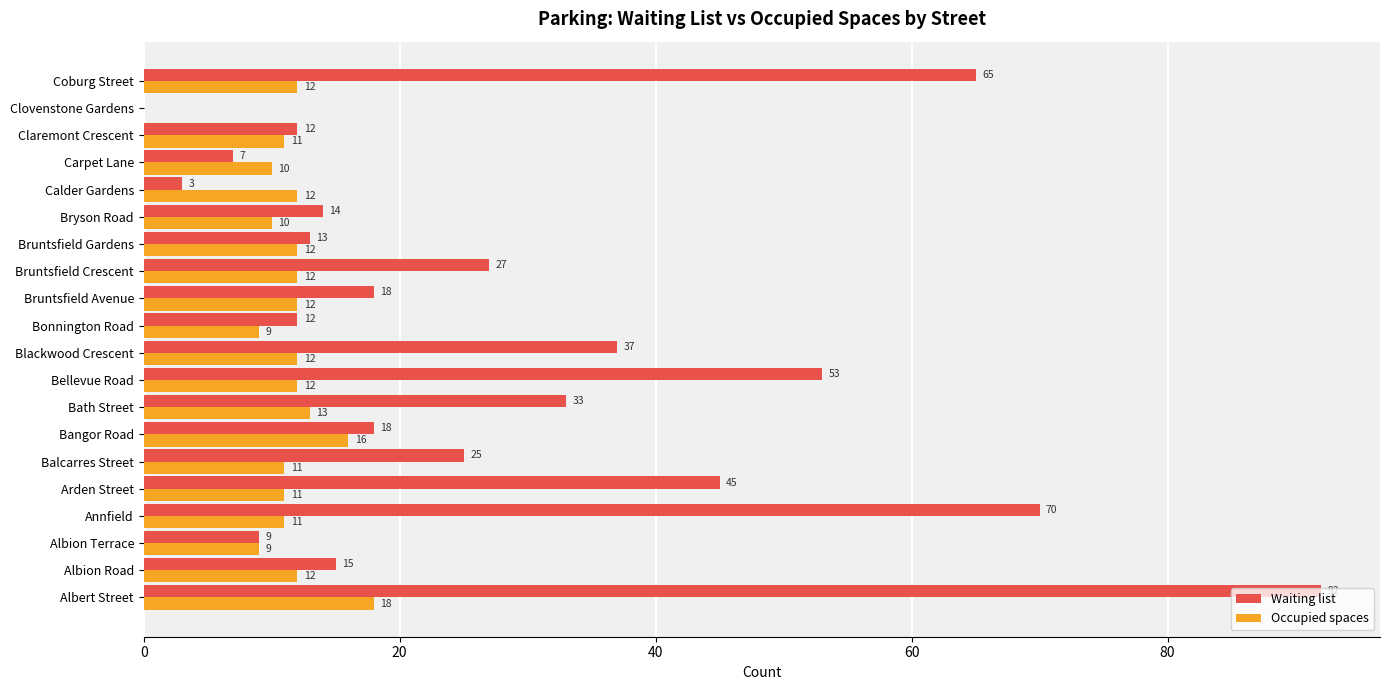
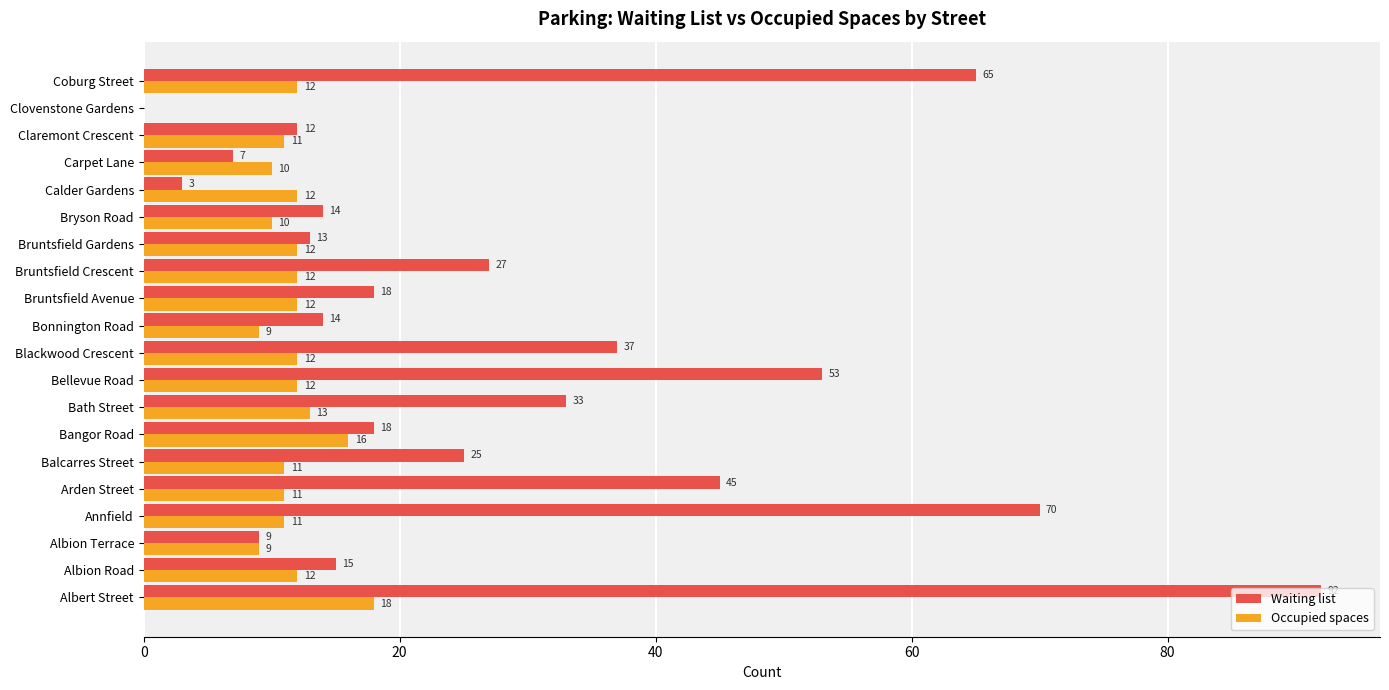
  {
    "Waiting list": {
      "Coburg Street": 65,
      "Claremont Crescent": 12,
      "Carpet Lane": 7,
      "Calder Gardens": 3,
      "Bryson Road": 14,
      "Bruntsfield Gardens": 13,
      "Bruntsfield Crescent": 27,
      "Bruntsfield Avenue": 18,
-     "Bonnington Road": 12,
+     "Bonnington Road": 14,
      "Blackwood Crescent": 37,
      "Bellevue Road": 53,
      "Bath Street": 33,
      "Bangor Road": 18,
      "Balcarres Street": 25,
      "Arden Street": 45,
      "Annfield": 70,
      "Albion Terrace": 9,
      "Albion Road": 15
    },
    "Occupied spaces": {
      "Coburg Street": 12,
      "Claremont Crescent": 11,
      "Carpet Lane": 10,
      "Calder Gardens": 12,
      "Bryson Road": 10,
      "Bruntsfield Gardens": 12,
      "Bruntsfield Crescent": 12,
      "Bruntsfield Avenue": 12,
      "Bonnington Road": 9,
      "Blackwood Crescent": 12,
      "Bellevue Road": 12,
      "Bath Street": 13,
      "Bangor Road": 16,
      "Balcarres Street": 11,
      "Arden Street": 11,
      "Annfield": 11,
      "Albion Terrace": 9,
      "Albion Road": 12,
      "Albert Street": 18
    }
  }
